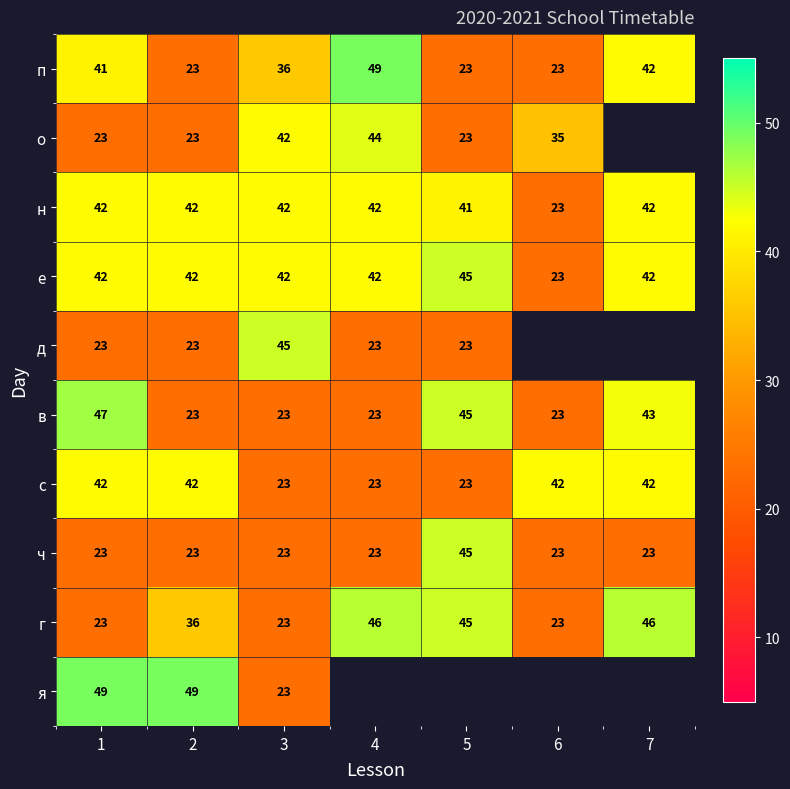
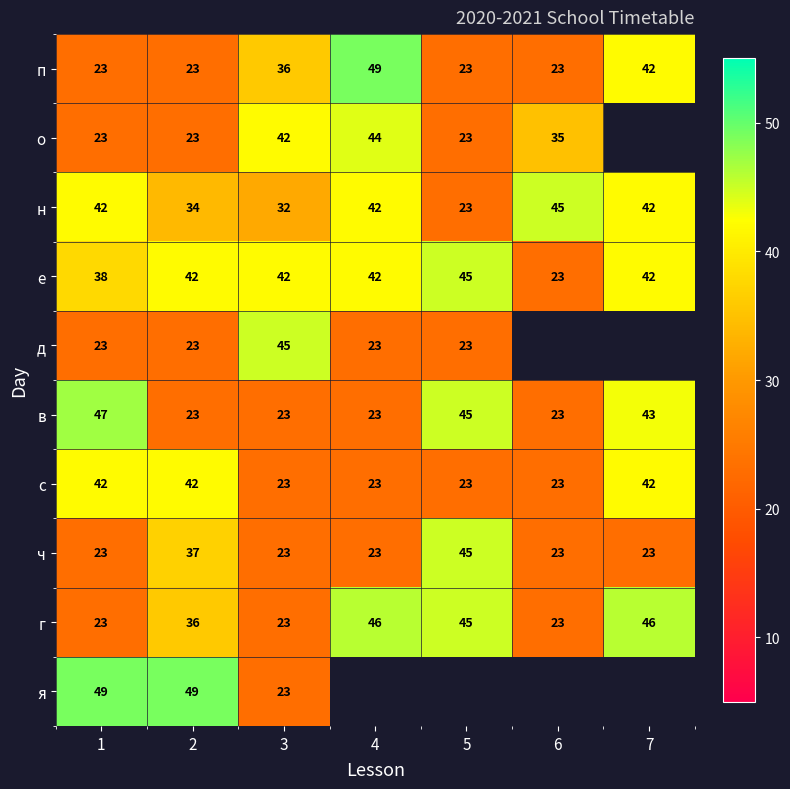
  {
    "п": {
-     "1": 41,
+     "1": 23,
      "2": 23,
      "3": 36,
      "4": 49,
      "5": 23,
      "6": 23,
      "7": 42
    },
    "о": {
      "1": 23,
      "2": 23,
      "3": 42,
      "4": 44,
      "5": 23,
      "6": 35
    },
    "н": {
      "1": 42,
-     "2": 42,
-     "3": 42,
+     "2": 34,
+     "3": 32,
      "4": 42,
-     "5": 41,
-     "6": 23,
+     "5": 23,
+     "6": 45,
      "7": 42
    },
    "е": {
-     "1": 42,
+     "1": 38,
      "2": 42,
      "3": 42,
      "4": 42,
      "5": 45,
      "6": 23,
      "7": 42
    },
    "д": {
      "1": 23,
      "2": 23,
      "3": 45,
      "4": 23,
      "5": 23
    },
    "в": {
      "1": 47,
      "2": 23,
      "3": 23,
      "4": 23,
      "5": 45,
      "6": 23,
      "7": 43
    },
    "с": {
      "1": 42,
      "2": 42,
      "3": 23,
      "4": 23,
      "5": 23,
-     "6": 42,
+     "6": 23,
      "7": 42
    },
    "ч": {
      "1": 23,
-     "2": 23,
+     "2": 37,
      "3": 23,
      "4": 23,
      "5": 45,
      "6": 23,
      "7": 23
    },
    "г": {
      "1": 23,
      "2": 36,
      "3": 23,
      "4": 46,
      "5": 45,
      "6": 23,
      "7": 46
    },
    "я": {
      "1": 49,
      "2": 49,
      "3": 23
    }
  }
